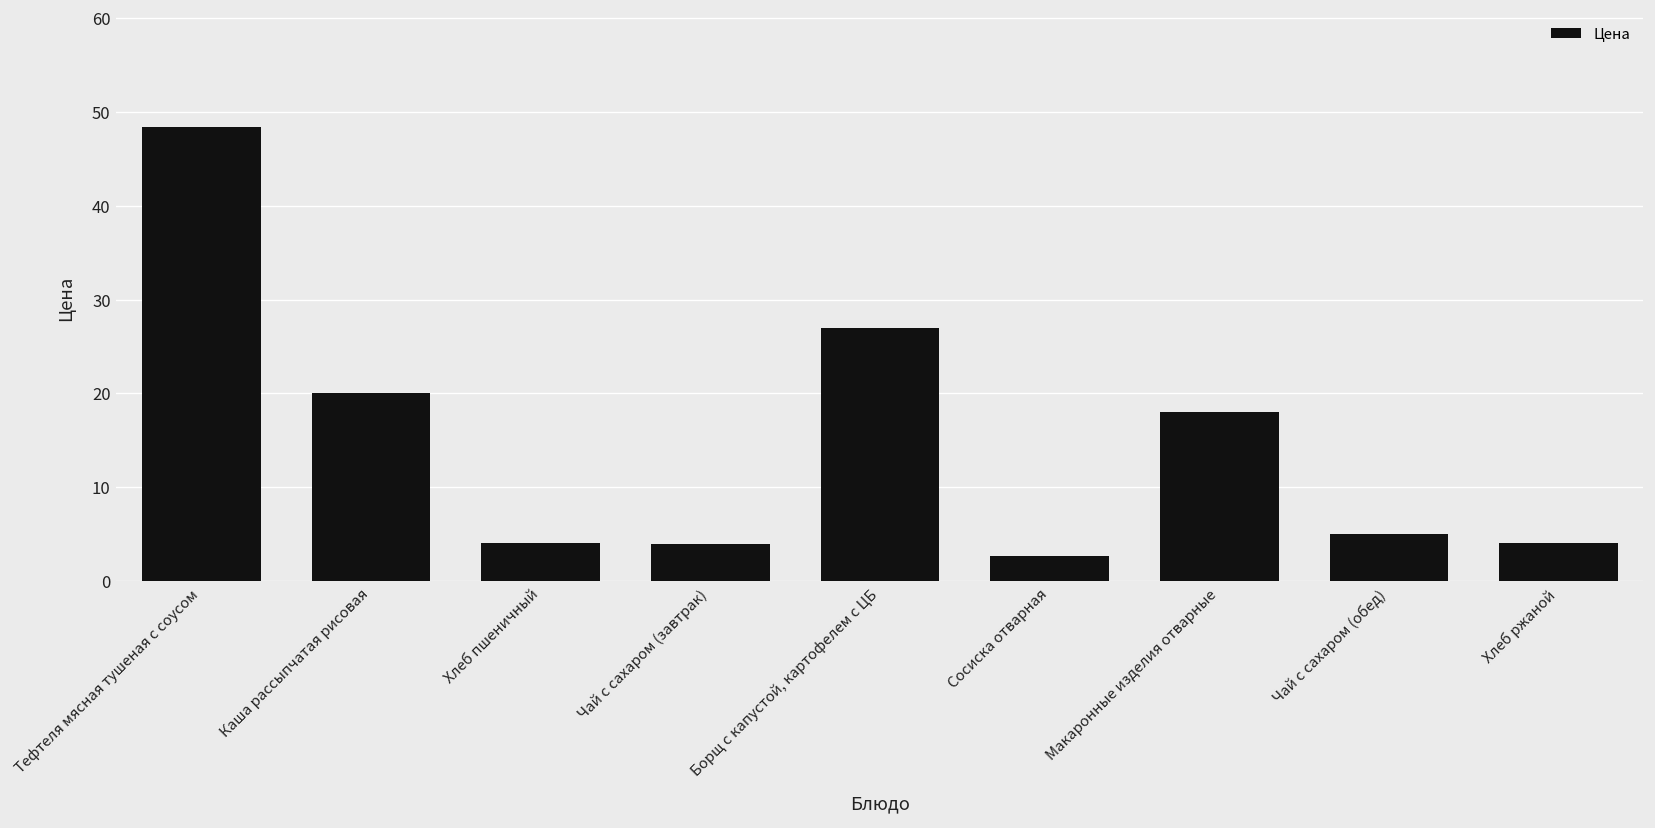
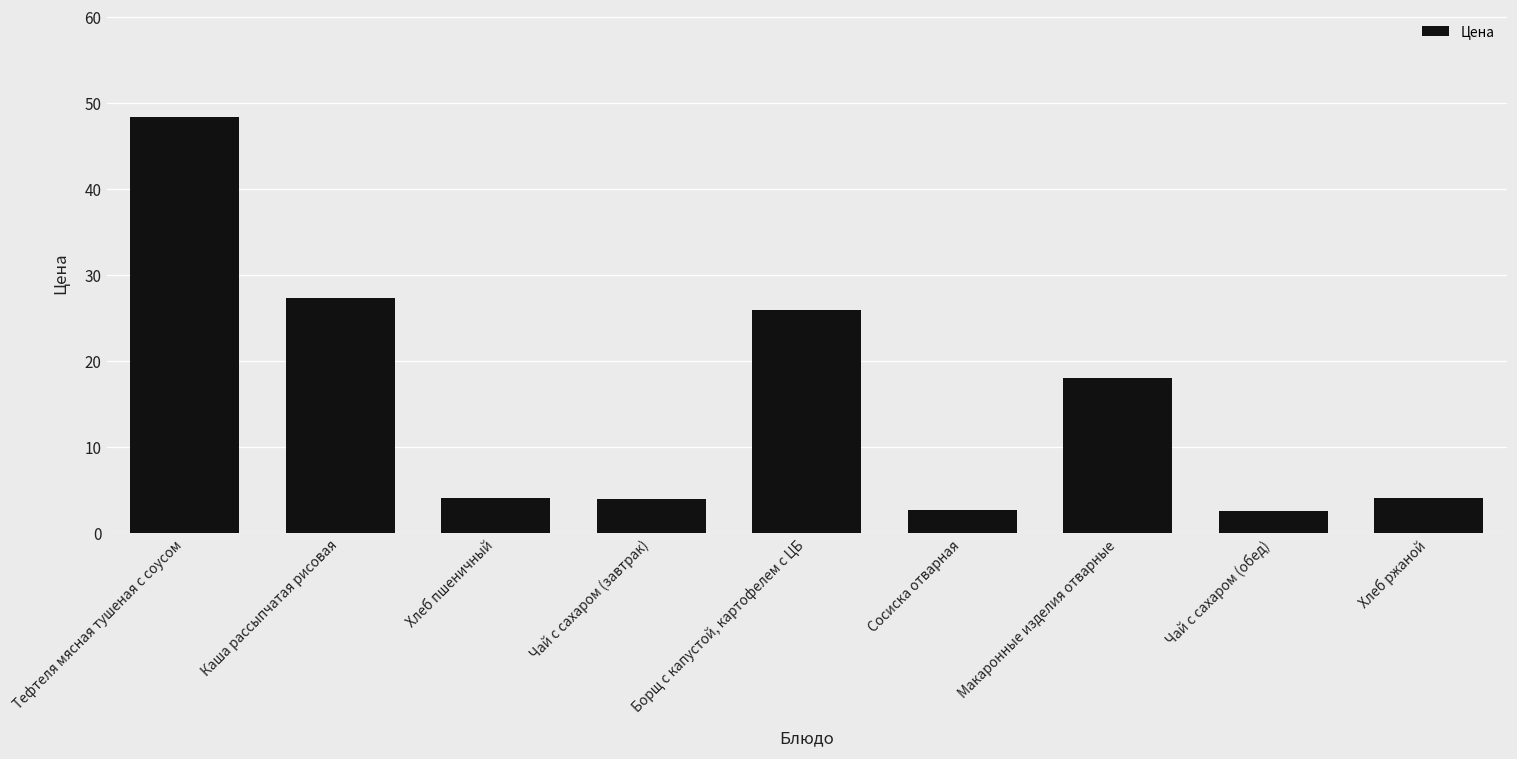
  {
    "Тефтеля мясная тушеная с соусом": 48,
-   "Каша рассыпчатая рисовая": 20,
+   "Каша рассыпчатая рисовая": 27,
    "Хлеб пшеничный": 4,
    "Чай с сахаром (завтрак)": 4,
-   "Борщ с капустой, картофелем с ЦБ": 27,
+   "Борщ с капустой, картофелем с ЦБ": 26,
    "Сосиска отварная": 3,
    "Макаронные изделия отварные": 18,
-   "Чай с сахаром (обед)": 5,
+   "Чай с сахаром (обед)": 3,
    "Хлеб ржаной": 4
  }
